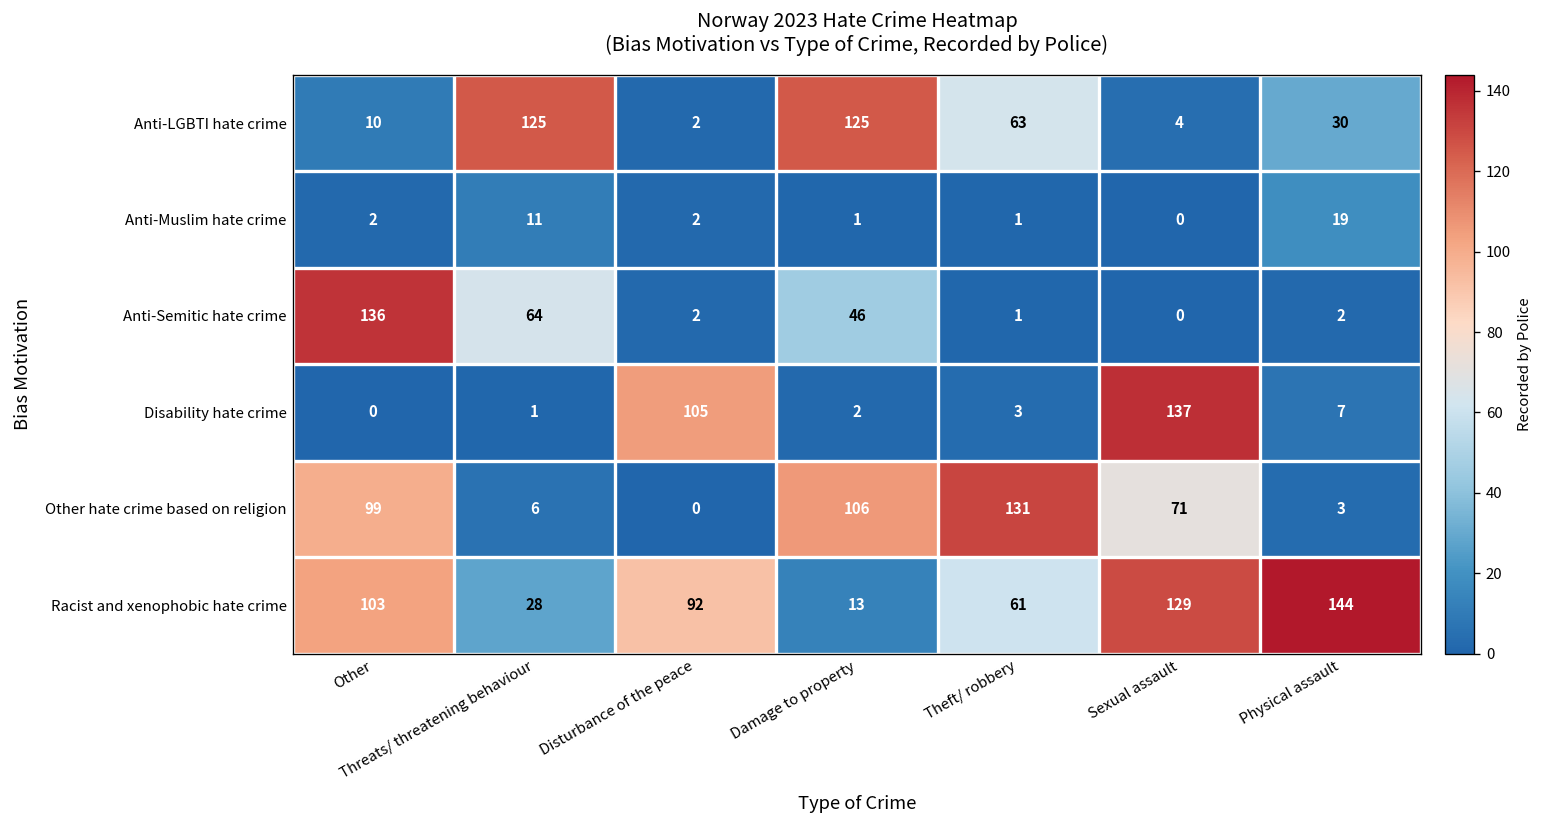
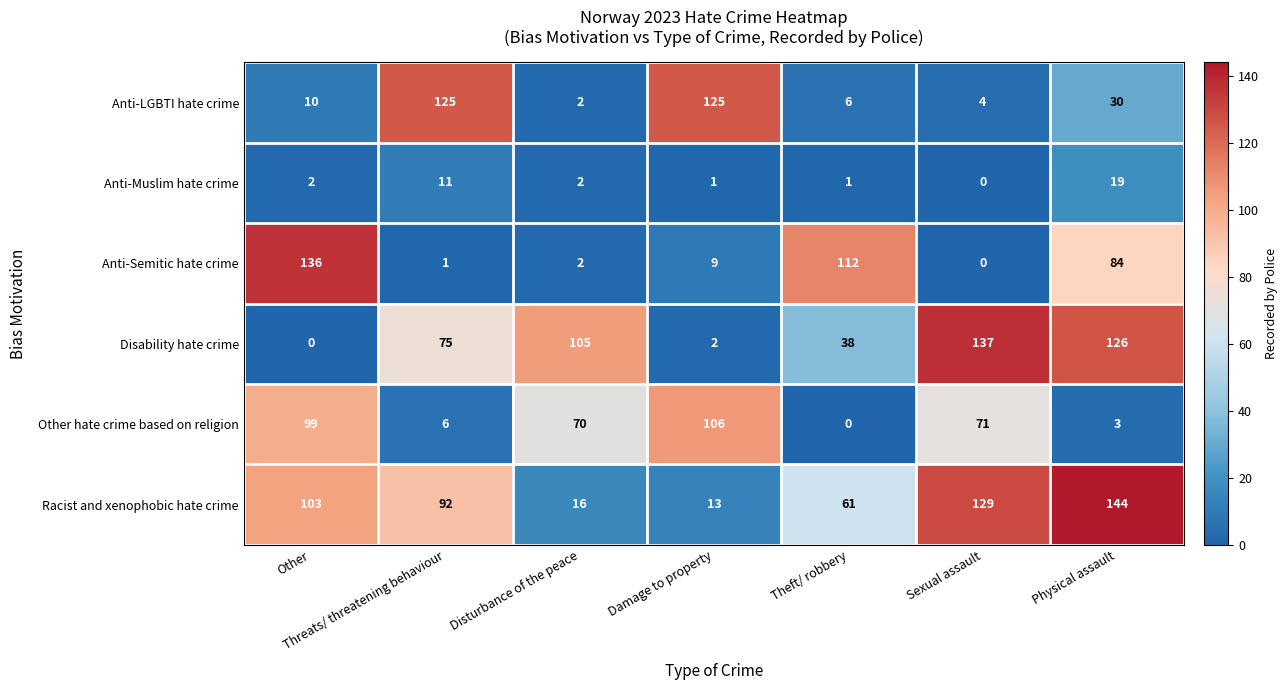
  {
    "Anti-LGBTI hate crime": {
      "Other": 10,
      "Threats/ threatening behaviour": 125,
      "Disturbance of the peace": 2,
      "Damage to property": 125,
-     "Theft/ robbery": 63,
+     "Theft/ robbery": 6,
      "Sexual assault": 4,
      "Physical assault": 30
    },
    "Anti-Muslim hate crime": {
      "Other": 2,
      "Threats/ threatening behaviour": 11,
      "Disturbance of the peace": 2,
      "Damage to property": 1,
      "Theft/ robbery": 1,
      "Sexual assault": 0,
      "Physical assault": 19
    },
    "Anti-Semitic hate crime": {
      "Other": 136,
-     "Threats/ threatening behaviour": 64,
+     "Threats/ threatening behaviour": 1,
      "Disturbance of the peace": 2,
-     "Damage to property": 46,
-     "Theft/ robbery": 1,
+     "Damage to property": 9,
+     "Theft/ robbery": 112,
      "Sexual assault": 0,
-     "Physical assault": 2
+     "Physical assault": 84
    },
    "Disability hate crime": {
      "Other": 0,
-     "Threats/ threatening behaviour": 1,
+     "Threats/ threatening behaviour": 75,
      "Disturbance of the peace": 105,
      "Damage to property": 2,
-     "Theft/ robbery": 3,
+     "Theft/ robbery": 38,
      "Sexual assault": 137,
-     "Physical assault": 7
+     "Physical assault": 126
    },
    "Other hate crime based on religion": {
      "Other": 99,
      "Threats/ threatening behaviour": 6,
-     "Disturbance of the peace": 0,
+     "Disturbance of the peace": 70,
      "Damage to property": 106,
-     "Theft/ robbery": 131,
+     "Theft/ robbery": 0,
      "Sexual assault": 71,
      "Physical assault": 3
    },
    "Racist and xenophobic hate crime": {
      "Other": 103,
-     "Threats/ threatening behaviour": 28,
-     "Disturbance of the peace": 92,
+     "Threats/ threatening behaviour": 92,
+     "Disturbance of the peace": 16,
      "Damage to property": 13,
      "Theft/ robbery": 61,
      "Sexual assault": 129,
      "Physical assault": 144
    }
  }
